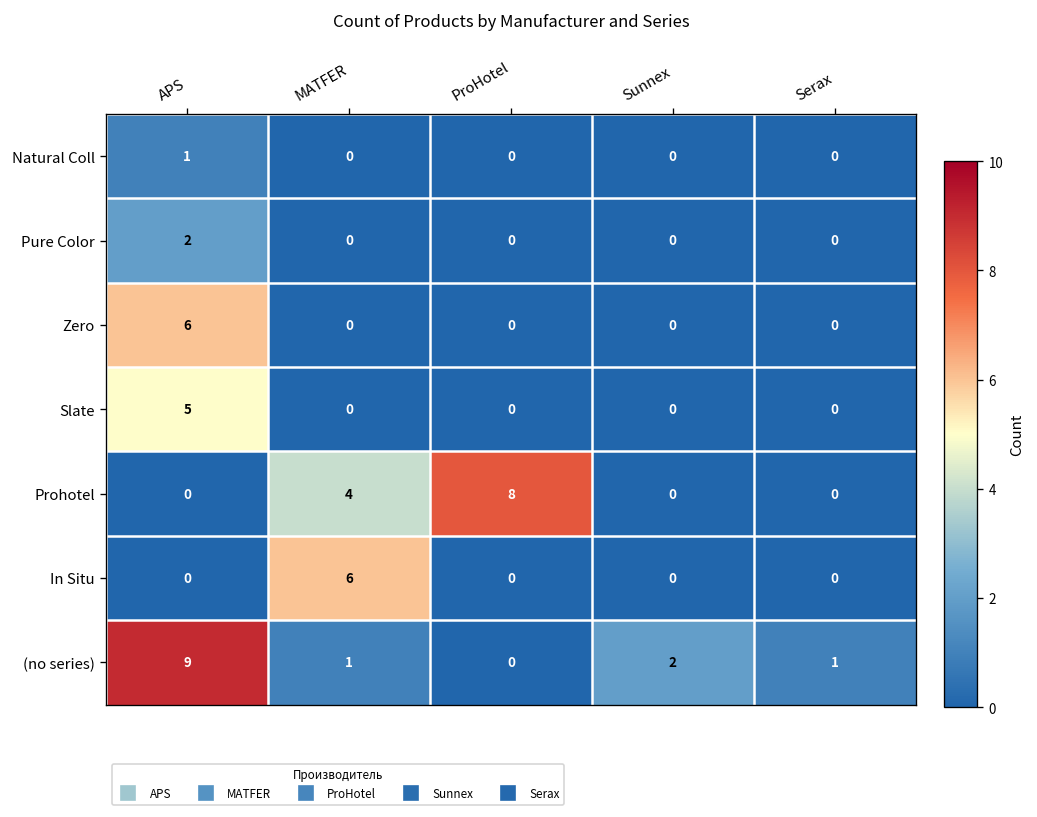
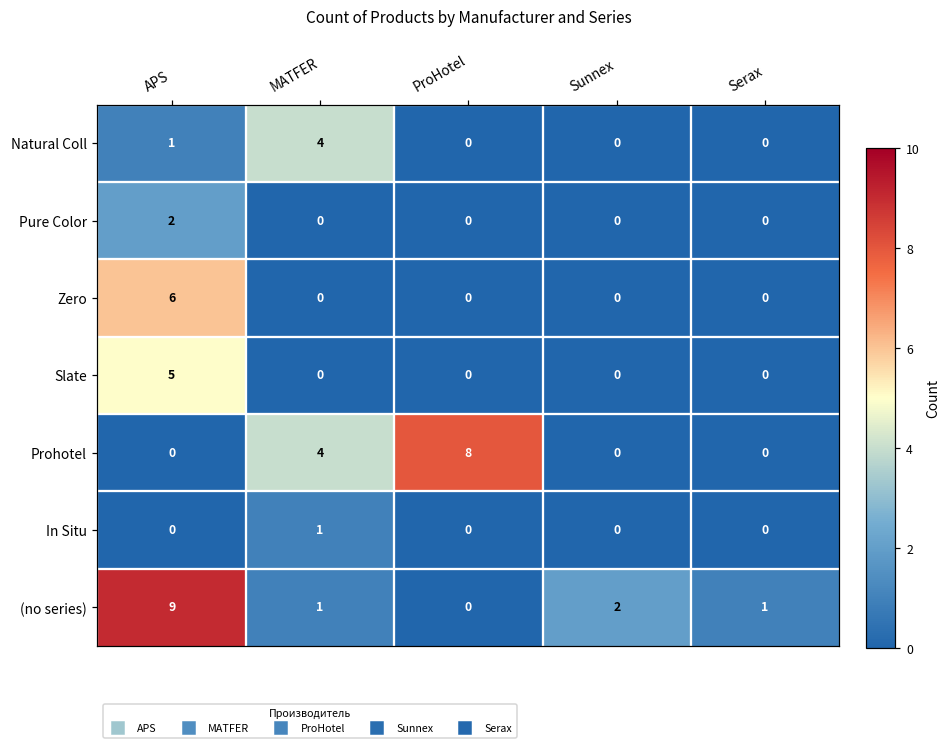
  {
    "Natural Coll": {
      "APS": 1,
-     "MATFER": 0,
+     "MATFER": 4,
      "ProHotel": 0,
      "Sunnex": 0,
      "Serax": 0
    },
    "Pure Color": {
      "APS": 2,
      "MATFER": 0,
      "ProHotel": 0,
      "Sunnex": 0,
      "Serax": 0
    },
    "Zero": {
      "APS": 6,
      "MATFER": 0,
      "ProHotel": 0,
      "Sunnex": 0,
      "Serax": 0
    },
    "Slate": {
      "APS": 5,
      "MATFER": 0,
      "ProHotel": 0,
      "Sunnex": 0,
      "Serax": 0
    },
    "Prohotel": {
      "APS": 0,
      "MATFER": 4,
      "ProHotel": 8,
      "Sunnex": 0,
      "Serax": 0
    },
    "In Situ": {
      "APS": 0,
-     "MATFER": 6,
+     "MATFER": 1,
      "ProHotel": 0,
      "Sunnex": 0,
      "Serax": 0
    },
    "(no series)": {
      "APS": 9,
      "MATFER": 1,
      "ProHotel": 0,
      "Sunnex": 2,
      "Serax": 1
    }
  }
